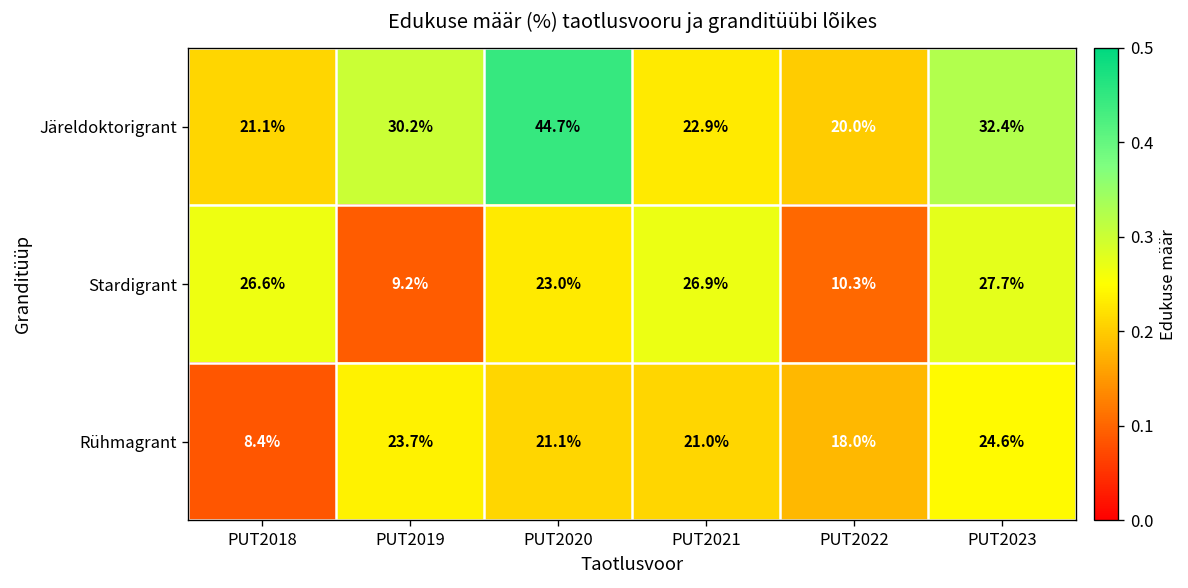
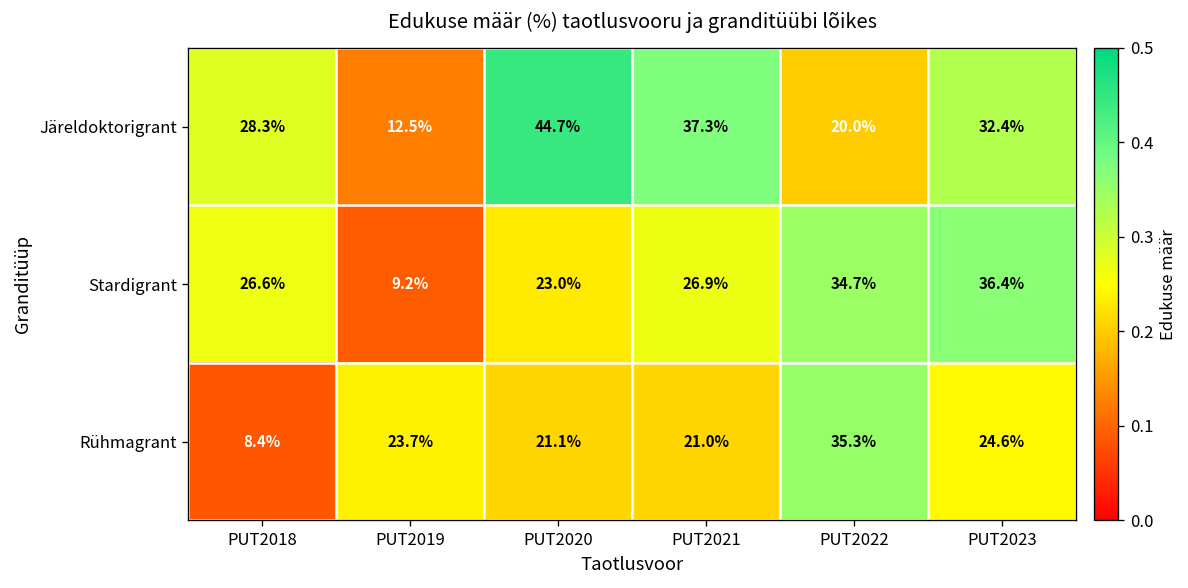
  {
    "Järeldoktorigrant": {
-     "PUT2018": "21.1%",
-     "PUT2019": "30.2%",
+     "PUT2018": "28.3%",
+     "PUT2019": "12.5%",
      "PUT2020": "44.7%",
-     "PUT2021": "22.9%",
+     "PUT2021": "37.3%",
      "PUT2022": "20.0%",
      "PUT2023": "32.4%"
    },
    "Stardigrant": {
      "PUT2018": "26.6%",
      "PUT2019": "9.2%",
      "PUT2020": "23.0%",
      "PUT2021": "26.9%",
-     "PUT2022": "10.3%",
-     "PUT2023": "27.7%"
+     "PUT2022": "34.7%",
+     "PUT2023": "36.4%"
    },
    "Rühmagrant": {
      "PUT2018": "8.4%",
      "PUT2019": "23.7%",
      "PUT2020": "21.1%",
      "PUT2021": "21.0%",
-     "PUT2022": "18.0%",
+     "PUT2022": "35.3%",
      "PUT2023": "24.6%"
    }
  }
